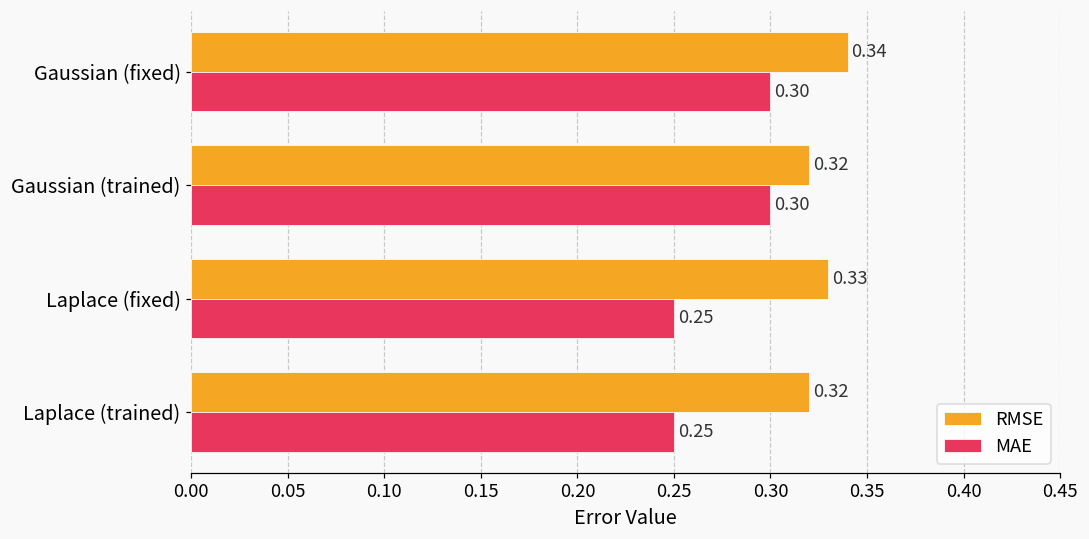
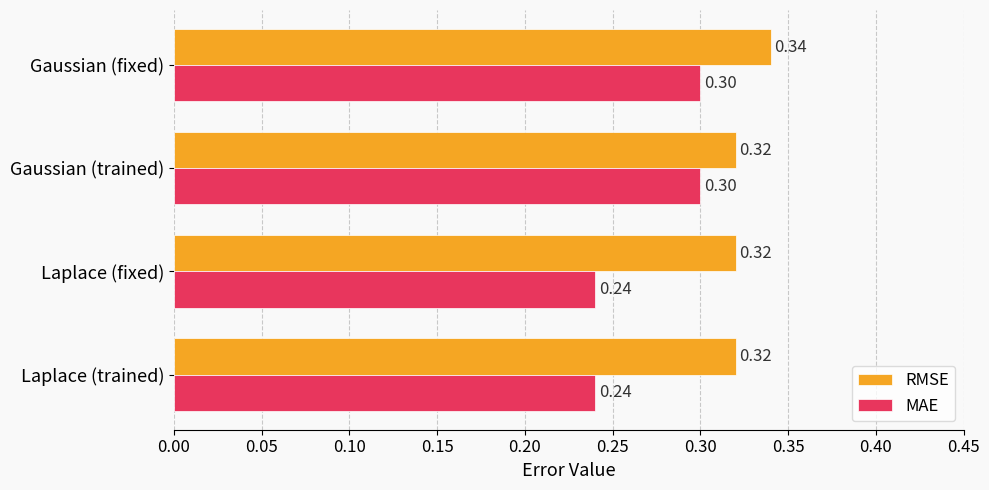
  {
    "RMSE": {
      "Gaussian (fixed)": 0.34,
      "Gaussian (trained)": 0.32,
-     "Laplace (fixed)": 0.33,
+     "Laplace (fixed)": 0.32,
      "Laplace (trained)": 0.32
    },
    "MAE": {
      "Gaussian (fixed)": 0.30,
      "Gaussian (trained)": 0.30,
-     "Laplace (fixed)": 0.25,
-     "Laplace (trained)": 0.25
+     "Laplace (fixed)": 0.24,
+     "Laplace (trained)": 0.24
    }
  }
